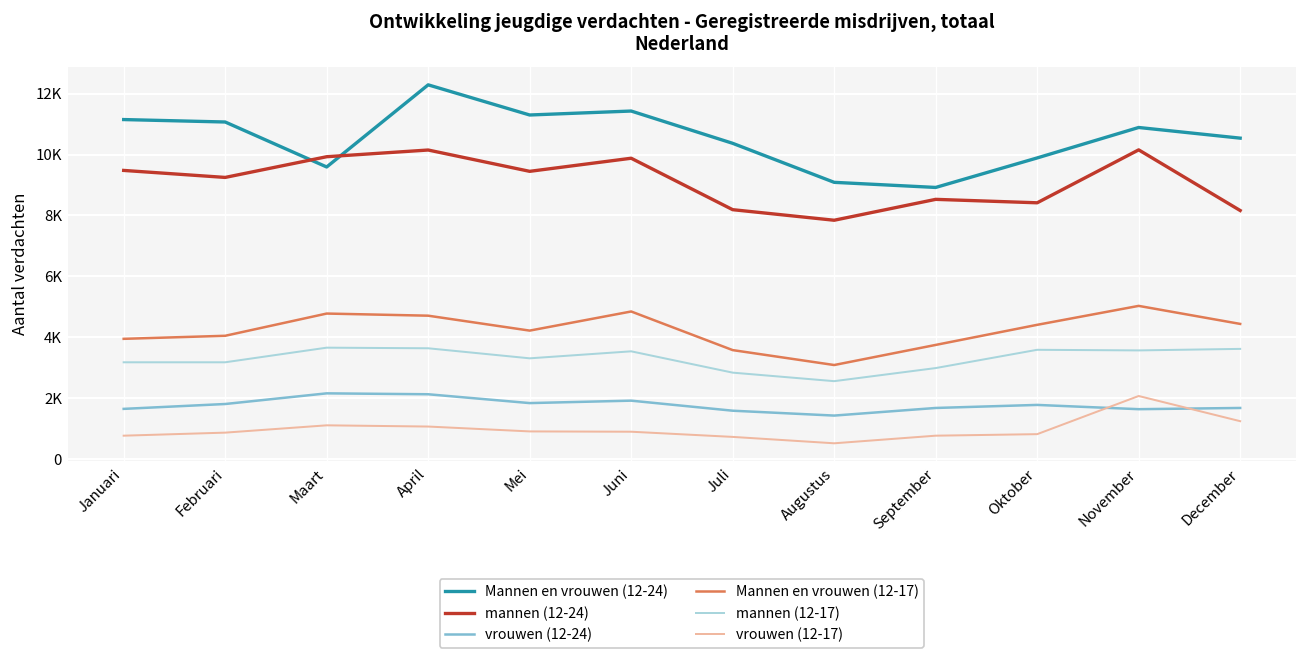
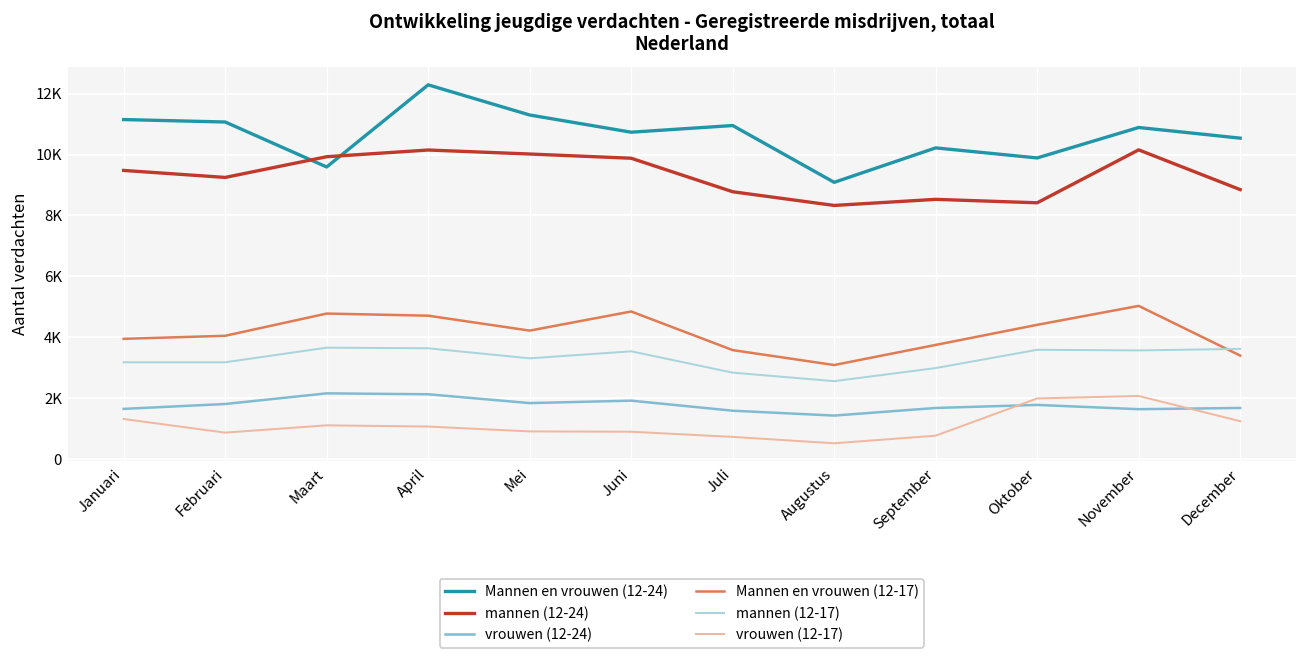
  {
    "Mannen en vrouwen (12-24)": {
      "Januari": 11200,
      "Februari": 11100,
      "Maart": 9600,
      "April": 12300,
      "Mei": 11300,
-     "Juni": 11400,
-     "Juli": 10400,
+     "Juni": 10700,
+     "Juli": 11000,
      "Augustus": 9100,
-     "September": 8900,
+     "September": 10200,
      "Oktober": 9900,
      "November": 10900,
      "December": 10500
    },
    "mannen (12-24)": {
      "Januari": 9500,
      "Februari": 9300,
      "Maart": 9900,
      "April": 10200,
-     "Mei": 9500,
+     "Mei": 10000,
      "Juni": 9900,
-     "Juli": 8200,
-     "Augustus": 7800,
+     "Juli": 8800,
+     "Augustus": 8300,
      "September": 8500,
      "Oktober": 8400,
      "November": 10200,
-     "December": 8200
+     "December": 8900
    },
    "Mannen en vrouwen (12-17)": {
      "Januari": 4000,
      "Februari": 4100,
      "Maart": 4800,
      "April": 4700,
      "Mei": 4200,
      "Juni": 4800,
      "Juli": 3600,
      "Augustus": 3100,
      "September": 3800,
      "Oktober": 4400,
      "November": 5000,
-     "December": 4400
+     "December": 3400
    },
    "vrouwen (12-17)": {
-     "Januari": 800,
+     "Januari": 1300,
      "Februari": 900,
      "Maart": 1100,
      "April": 1100,
      "Mei": 900,
      "Juni": 900,
      "Juli": 700,
      "Augustus": 500,
      "September": 800,
-     "Oktober": 800,
+     "Oktober": 2000,
      "November": 2100,
      "December": 1200
    }
  }
